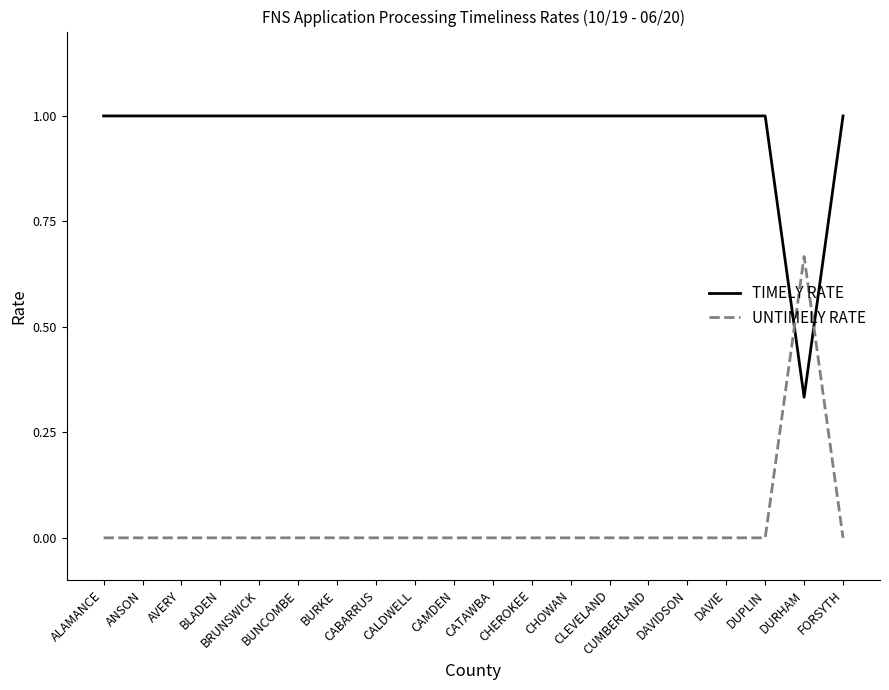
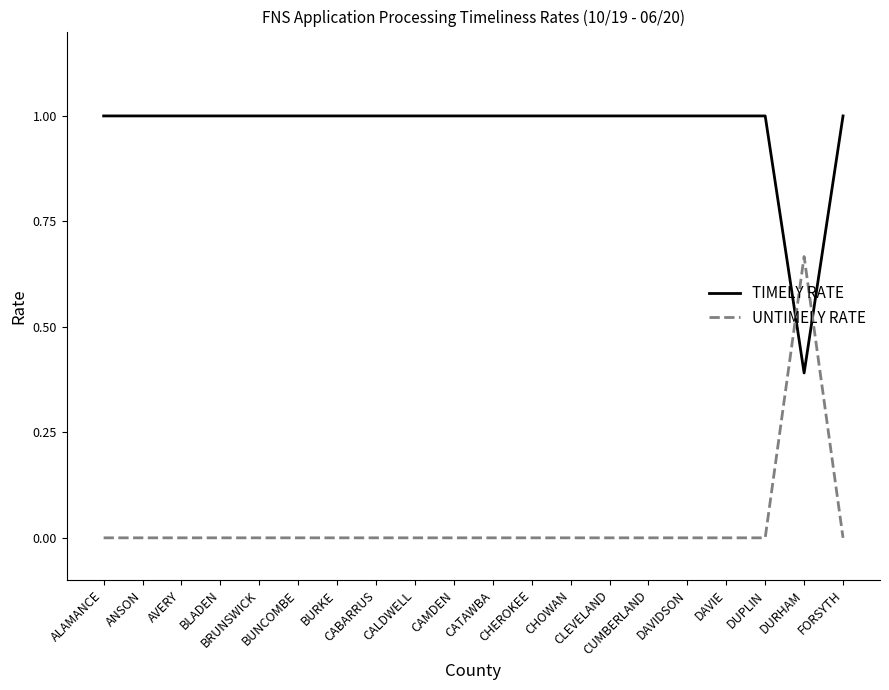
  {
    "TIMELY RATE": {
      "ALAMANCE": 1.00,
      "ANSON": 1.00,
      "AVERY": 1.00,
      "BLADEN": 1.00,
      "BRUNSWICK": 1.00,
      "BUNCOMBE": 1.00,
      "BURKE": 1.00,
      "CABARRUS": 1.00,
      "CALDWELL": 1.00,
      "CAMDEN": 1.00,
      "CATAWBA": 1.00,
      "CHEROKEE": 1.00,
      "CHOWAN": 1.00,
      "CLEVELAND": 1.00,
      "CUMBERLAND": 1.00,
      "DAVIDSON": 1.00,
      "DAVIE": 1.00,
      "DUPLIN": 1.00,
-     "DURHAM": 0.33,
+     "DURHAM": 0.39,
      "FORSYTH": 1.00
    },
    "UNTIMELY RATE": {
      "ALAMANCE": 0.00,
      "ANSON": 0.00,
      "AVERY": 0.00,
      "BLADEN": 0.00,
      "BRUNSWICK": 0.00,
      "BUNCOMBE": 0.00,
      "BURKE": 0.00,
      "CABARRUS": 0.00,
      "CALDWELL": 0.00,
      "CAMDEN": 0.00,
      "CATAWBA": 0.00,
      "CHEROKEE": 0.00,
      "CHOWAN": 0.00,
      "CLEVELAND": 0.00,
      "CUMBERLAND": 0.00,
      "DAVIDSON": 0.00,
      "DAVIE": 0.00,
      "DUPLIN": 0.00,
      "DURHAM": 0.67,
      "FORSYTH": 0.00
    }
  }
